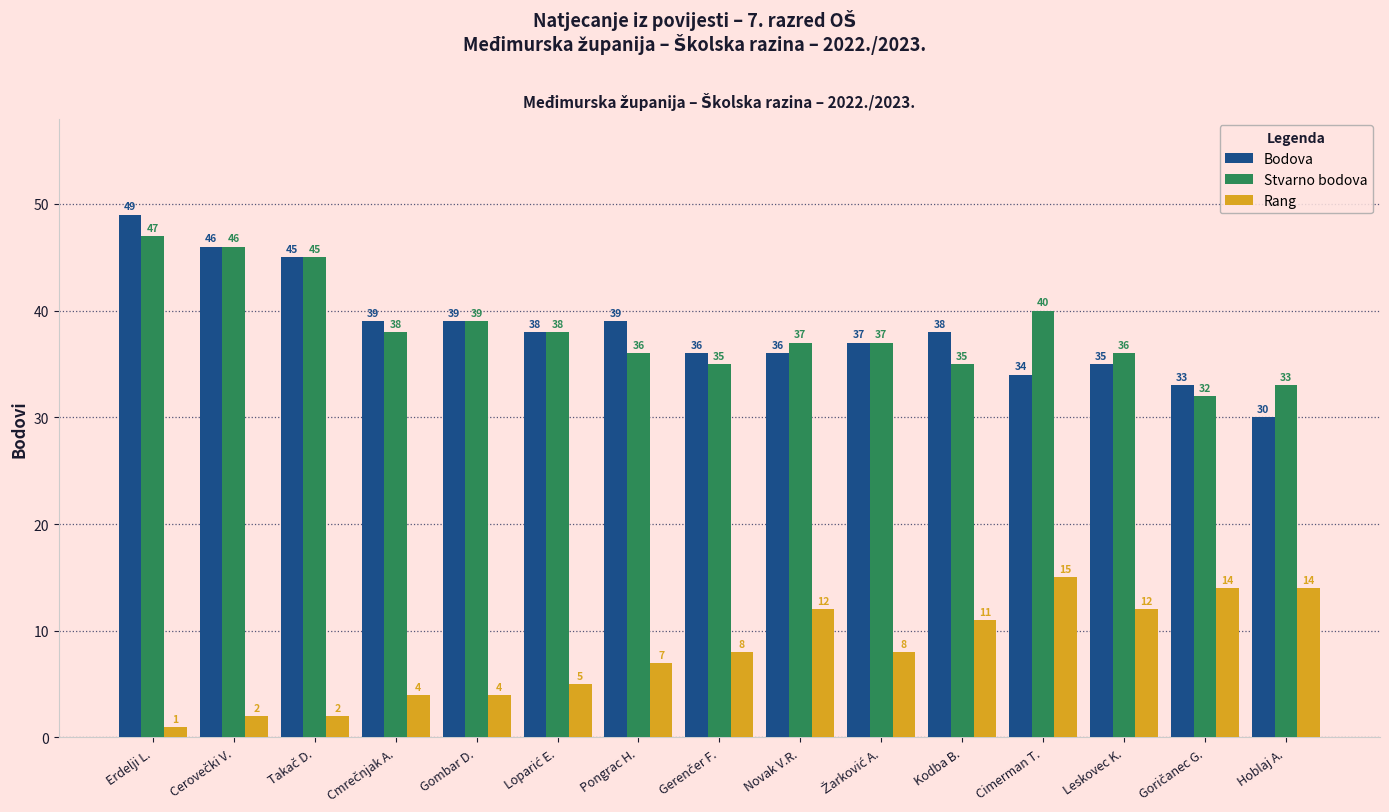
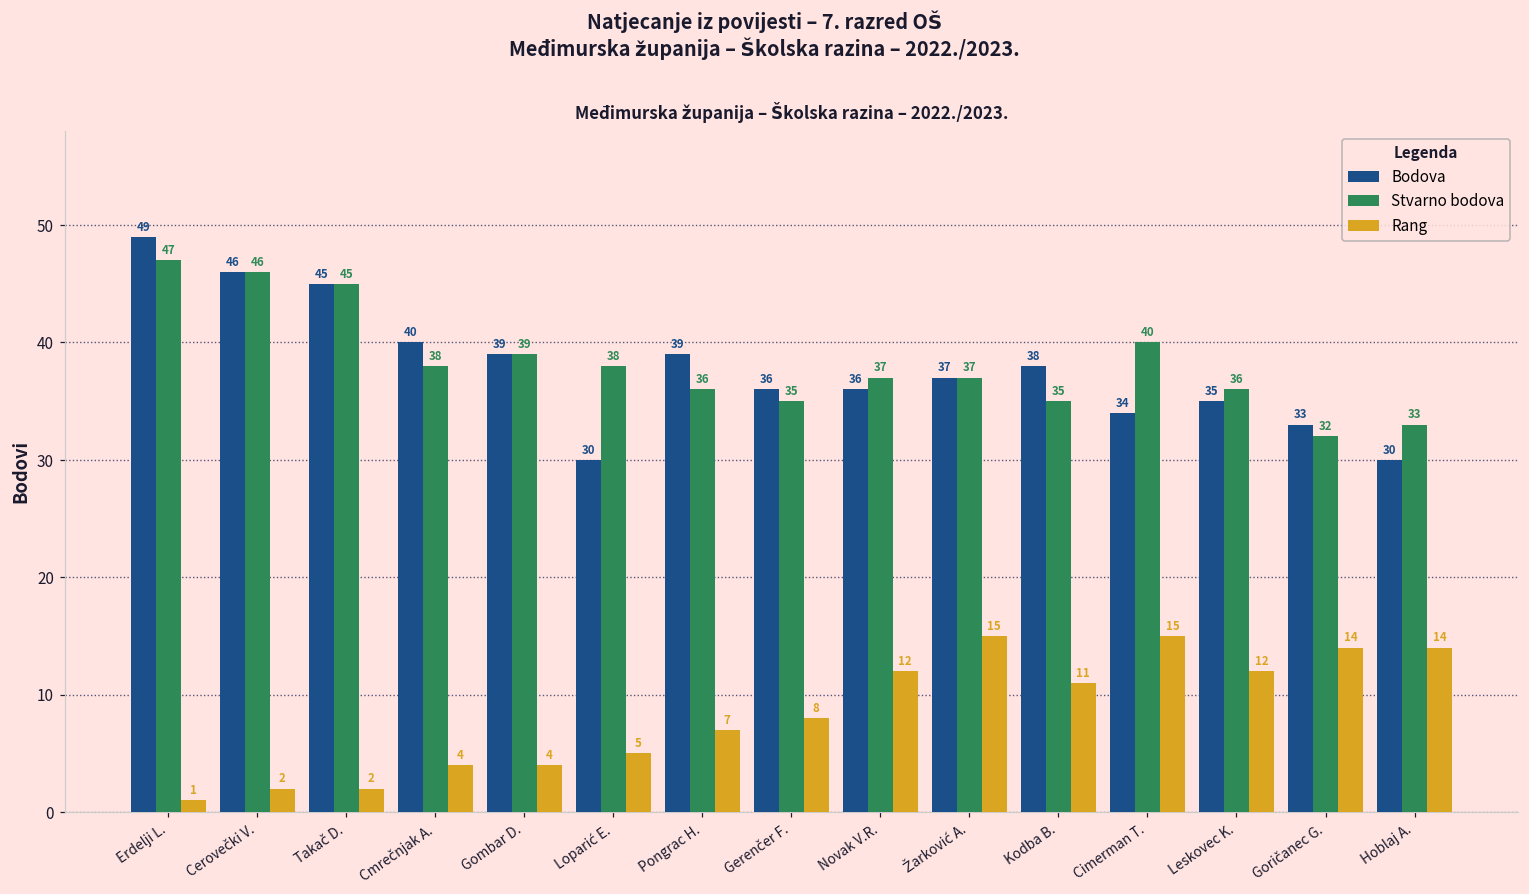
  {
    "Bodova": {
      "Erdelji L.": 49,
      "Cerovečki V.": 46,
      "Takač D.": 45,
-     "Cmrečnjak A.": 39,
+     "Cmrečnjak A.": 40,
      "Gombar D.": 39,
-     "Loparić E.": 38,
+     "Loparić E.": 30,
      "Pongrac H.": 39,
      "Gerenčer F.": 36,
      "Novak V.R.": 36,
      "Žarković A.": 37,
      "Kodba B.": 38,
      "Cimerman T.": 34,
      "Leskovec K.": 35,
      "Goričanec G.": 33,
      "Hoblaj A.": 30
    },
    "Stvarno bodova": {
      "Erdelji L.": 47,
      "Cerovečki V.": 46,
      "Takač D.": 45,
      "Cmrečnjak A.": 38,
      "Gombar D.": 39,
      "Loparić E.": 38,
      "Pongrac H.": 36,
      "Gerenčer F.": 35,
      "Novak V.R.": 37,
      "Žarković A.": 37,
      "Kodba B.": 35,
      "Cimerman T.": 40,
      "Leskovec K.": 36,
      "Goričanec G.": 32,
      "Hoblaj A.": 33
    },
    "Rang": {
      "Erdelji L.": 1,
      "Cerovečki V.": 2,
      "Takač D.": 2,
      "Cmrečnjak A.": 4,
      "Gombar D.": 4,
      "Loparić E.": 5,
      "Pongrac H.": 7,
      "Gerenčer F.": 8,
      "Novak V.R.": 12,
-     "Žarković A.": 8,
+     "Žarković A.": 15,
      "Kodba B.": 11,
      "Cimerman T.": 15,
      "Leskovec K.": 12,
      "Goričanec G.": 14,
      "Hoblaj A.": 14
    }
  }
